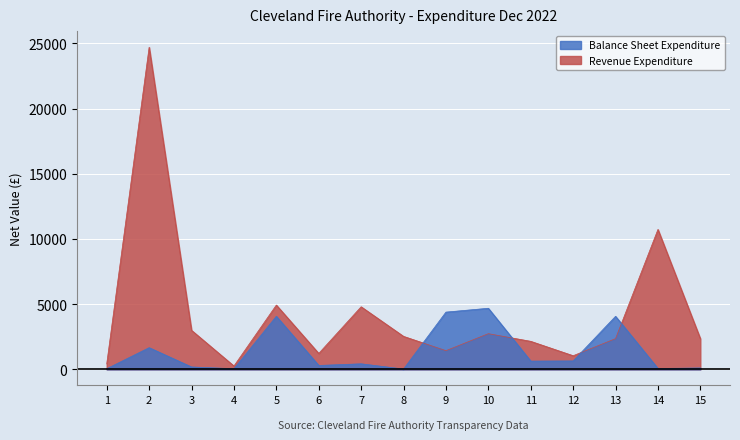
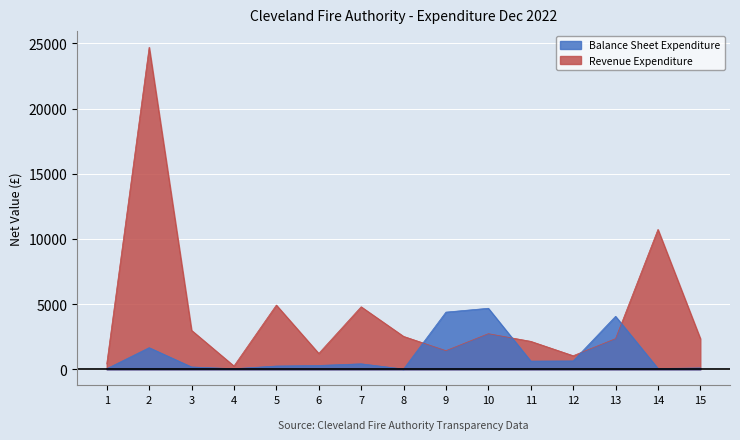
  {
    "Revenue Expenditure": {
      "1": 400,
      "2": 24700,
      "3": 3000,
      "4": 300,
      "5": 4900,
      "6": 1200,
      "7": 4800,
      "8": 2500,
      "9": 1400,
      "10": 2700,
      "11": 2200,
      "12": 1000,
      "13": 2400,
      "14": 10700,
      "15": 2400
    },
    "Balance Sheet Expenditure": {
      "1": 100,
      "2": 1700,
      "3": 200,
      "4": 100,
-     "5": 4100,
+     "5": 300,
      "6": 300,
      "7": 400,
      "8": 0,
      "9": 4400,
      "10": 4700,
      "11": 600,
      "12": 600,
      "13": 4100,
      "14": 100,
      "15": 100
    }
  }
